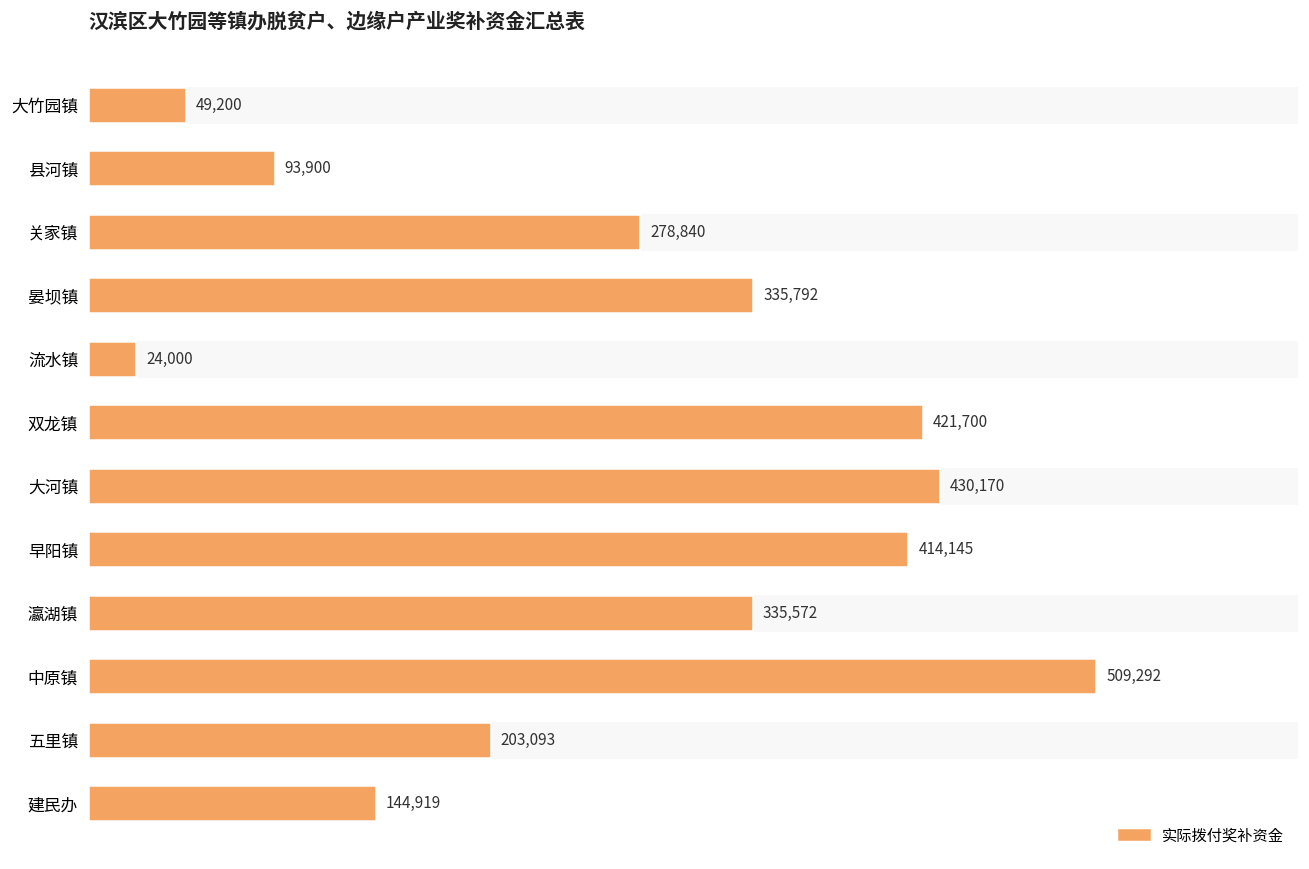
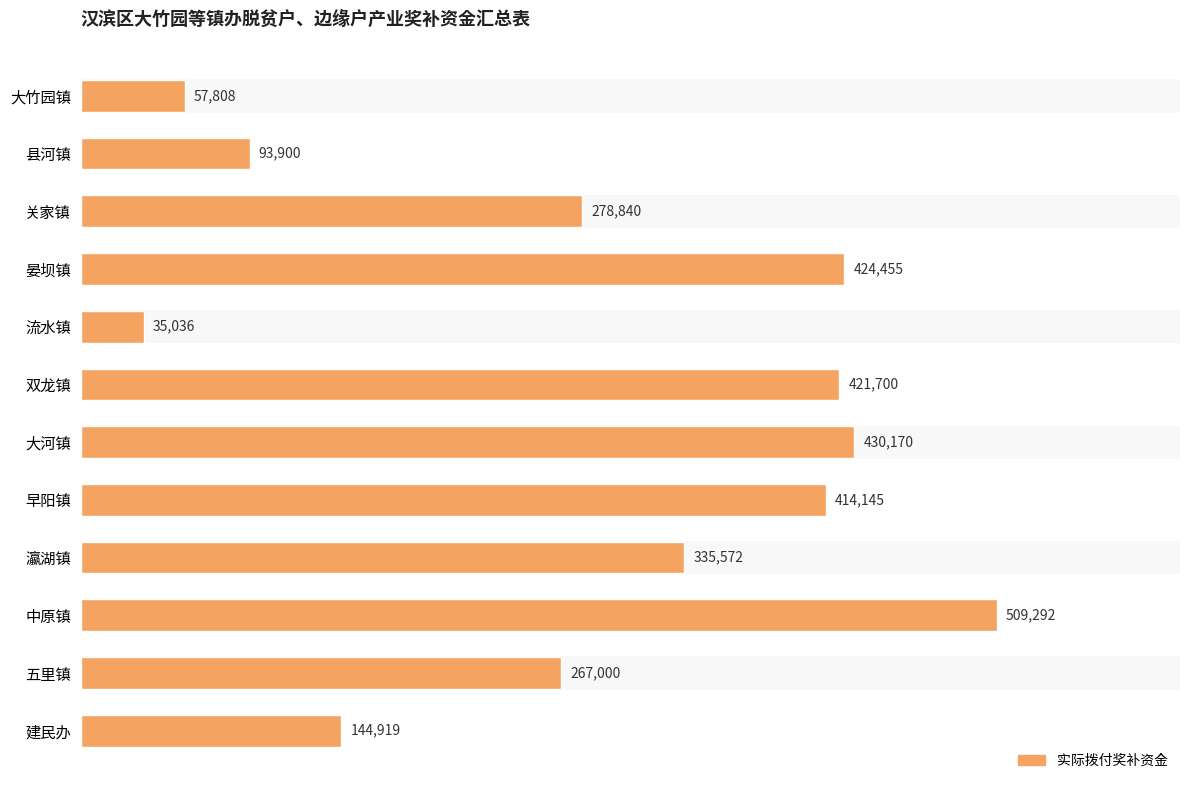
  {
    "实际拨付奖补资金": {
-     "大竹园镇": "49,200",
+     "大竹园镇": "57,808",
      "县河镇": "93,900",
-     "晏坝镇": "335,792",
-     "流水镇": "24,000",
+     "晏坝镇": "424,455",
+     "流水镇": "35,036",
      "双龙镇": "421,700",
      "早阳镇": "414,145",
      "中原镇": "509,292",
-     "五里镇": "203,093",
+     "五里镇": "267,000",
      "建民办": "144,919"
    }
  }
